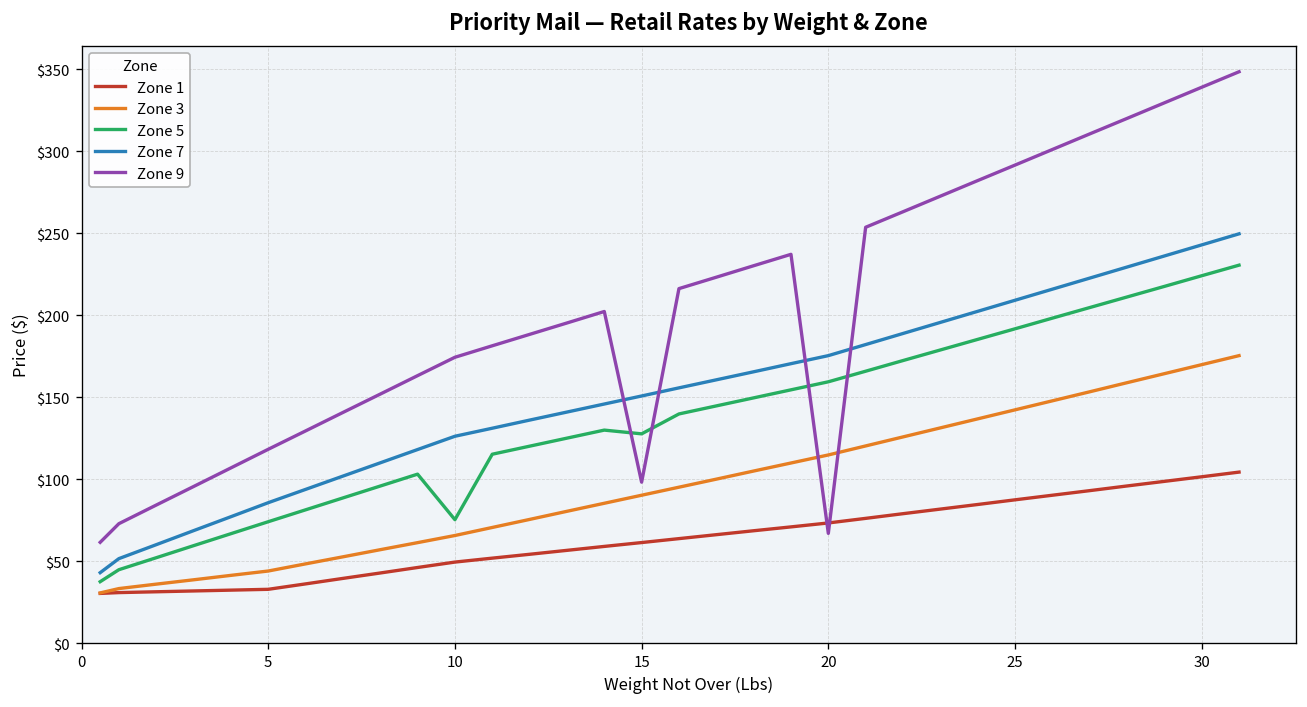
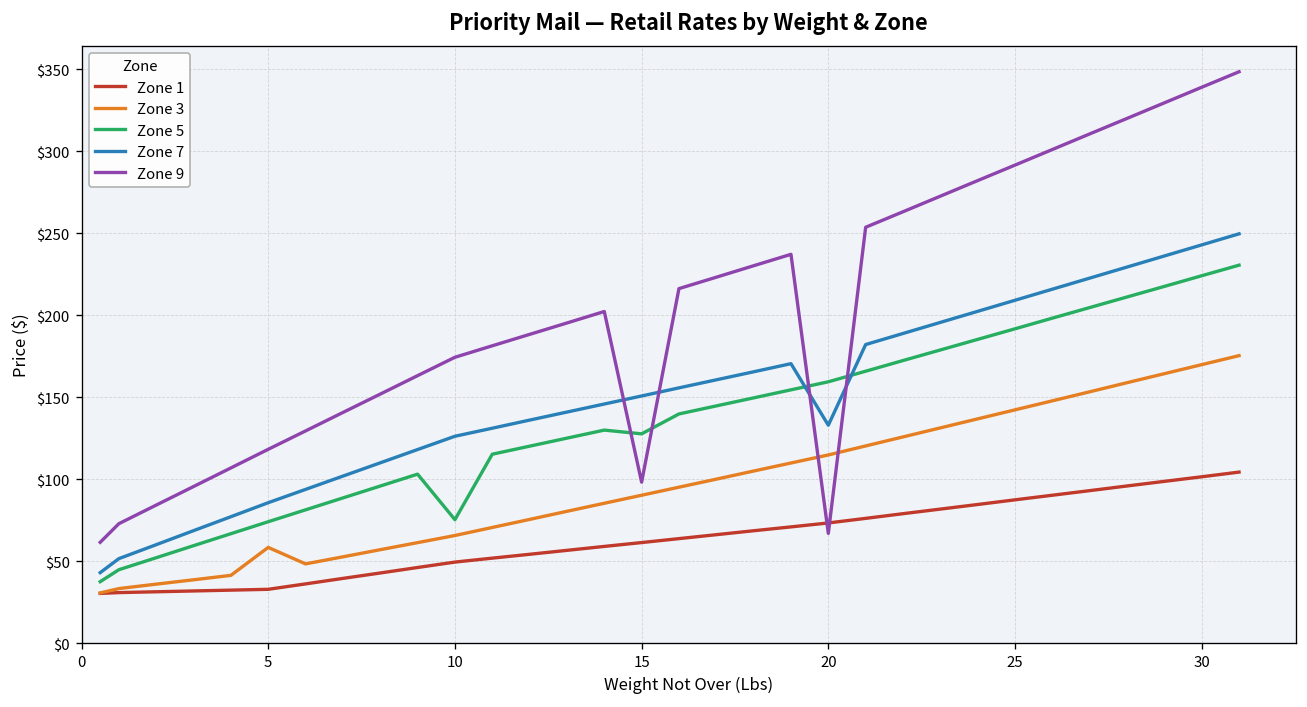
  {
    "Zone 1": {
      "5": "$33",
      "10": "$50",
      "15": "$61",
      "20": "$73",
      "25": "$88",
      "30": "$102"
    },
    "Zone 3": {
-     "5": "$44",
+     "5": "$59",
      "10": "$66",
      "15": "$90",
      "20": "$115",
      "25": "$142",
      "30": "$170"
    },
    "Zone 5": {
      "5": "$74",
      "10": "$75",
      "15": "$128",
      "20": "$159",
      "25": "$192",
      "30": "$224"
    },
    "Zone 7": {
      "5": "$86",
      "10": "$126",
      "15": "$151",
-     "20": "$175",
+     "20": "$133",
      "25": "$209",
      "30": "$243"
    },
    "Zone 9": {
      "5": "$118",
      "10": "$174",
      "15": "$98",
      "20": "$67",
      "25": "$292",
      "30": "$339"
    }
  }
